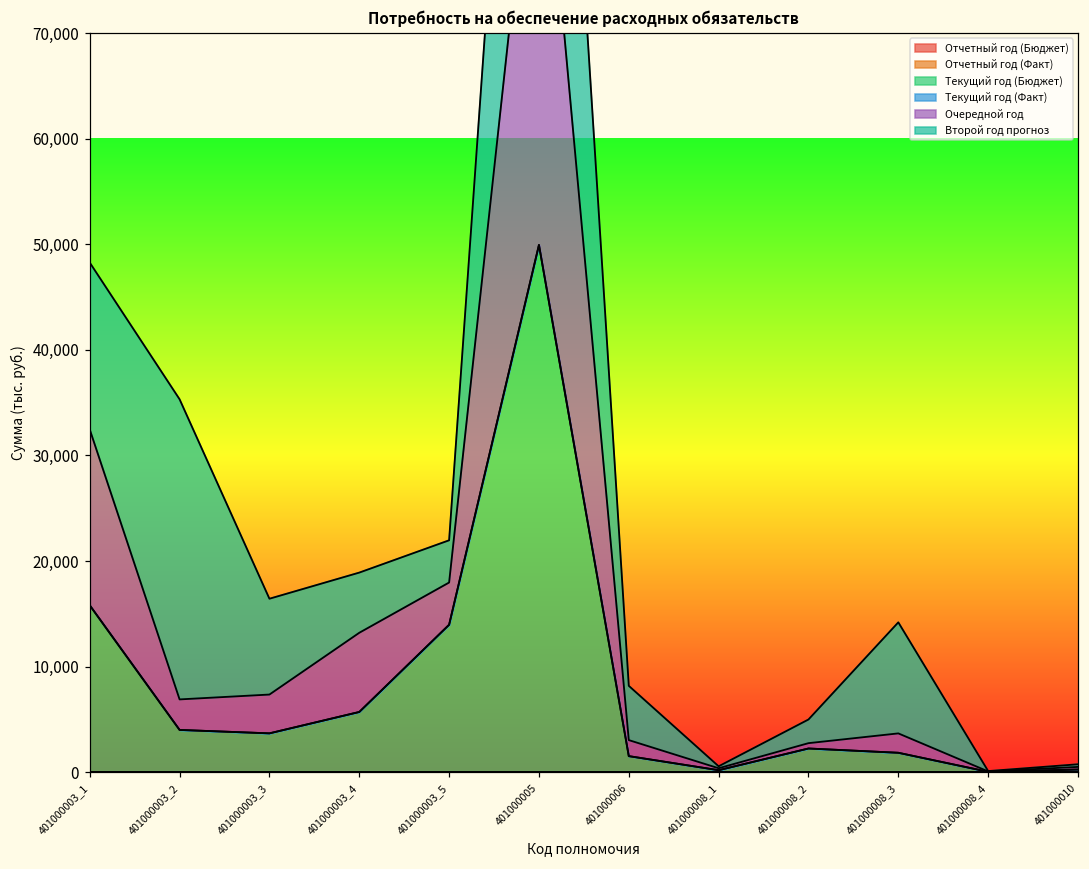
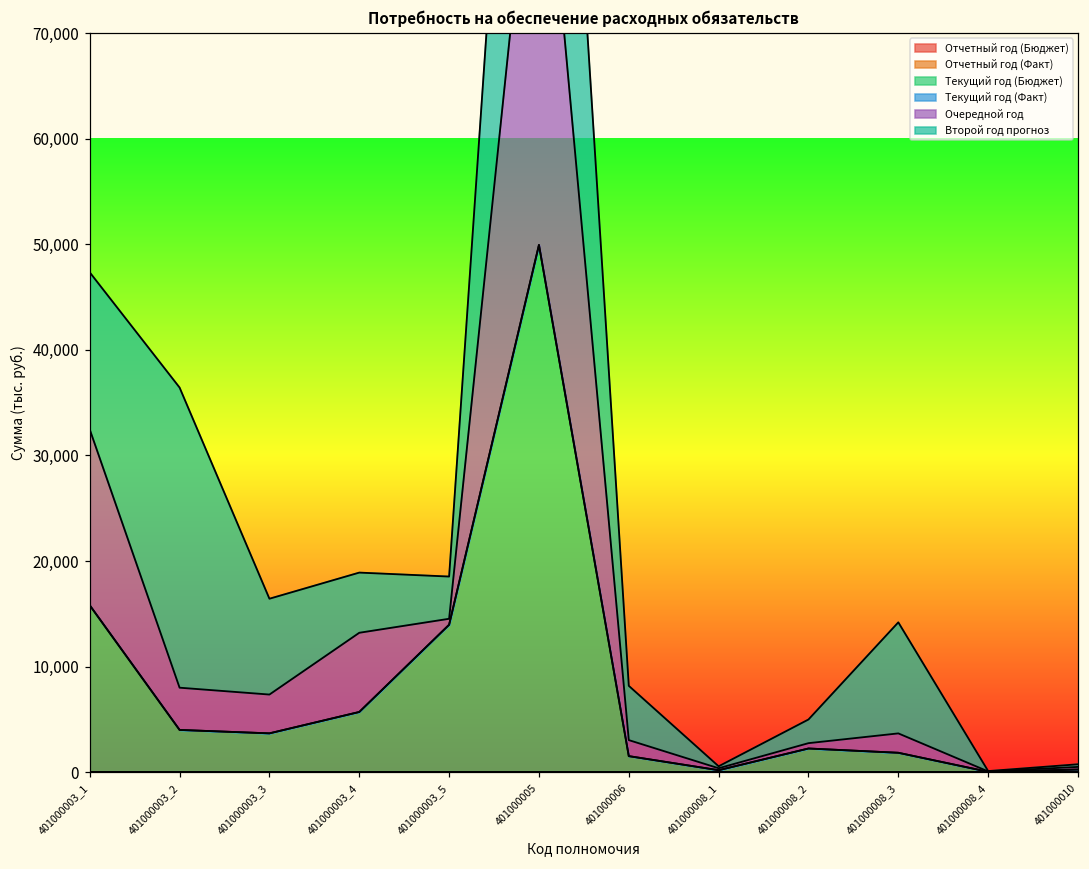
  {
    "Отчетный год (Факт)": {
      "401000003_1": "0",
      "401000003_2": "0",
      "401000003_3": "0",
      "401000003_4": "0",
      "401000003_5": "0",
      "401000005": "0",
      "401000006": "0",
      "401000008_2": "0",
      "401000008_3": "0"
    },
    "Текущий год (Факт)": {
      "401000003_1": "16,000",
      "401000003_2": "4,000",
      "401000003_3": "4,000",
      "401000003_4": "6,000",
      "401000003_5": "14,000",
      "401000005": "50,000",
      "401000006": "2,000",
      "401000008_2": "2,000",
      "401000008_3": "2,000"
    },
    "Очередной год": {
      "401000003_1": "17,000",
-     "401000003_2": "3,000",
+     "401000003_2": "4,000",
      "401000003_3": "4,000",
      "401000003_4": "8,000",
-     "401000003_5": "4,000",
+     "401000003_5": "1,000",
      "401000006": "2,000",
      "401000008_2": "1,000",
      "401000008_3": "2,000"
    },
    "Второй год прогноз": {
-     "401000003_1": "16,000",
+     "401000003_1": "15,000",
      "401000003_2": "28,000",
      "401000003_3": "9,000",
      "401000003_4": "6,000",
      "401000003_5": "4,000",
      "401000006": "5,000",
      "401000008_2": "2,000",
      "401000008_3": "11,000"
    }
  }
